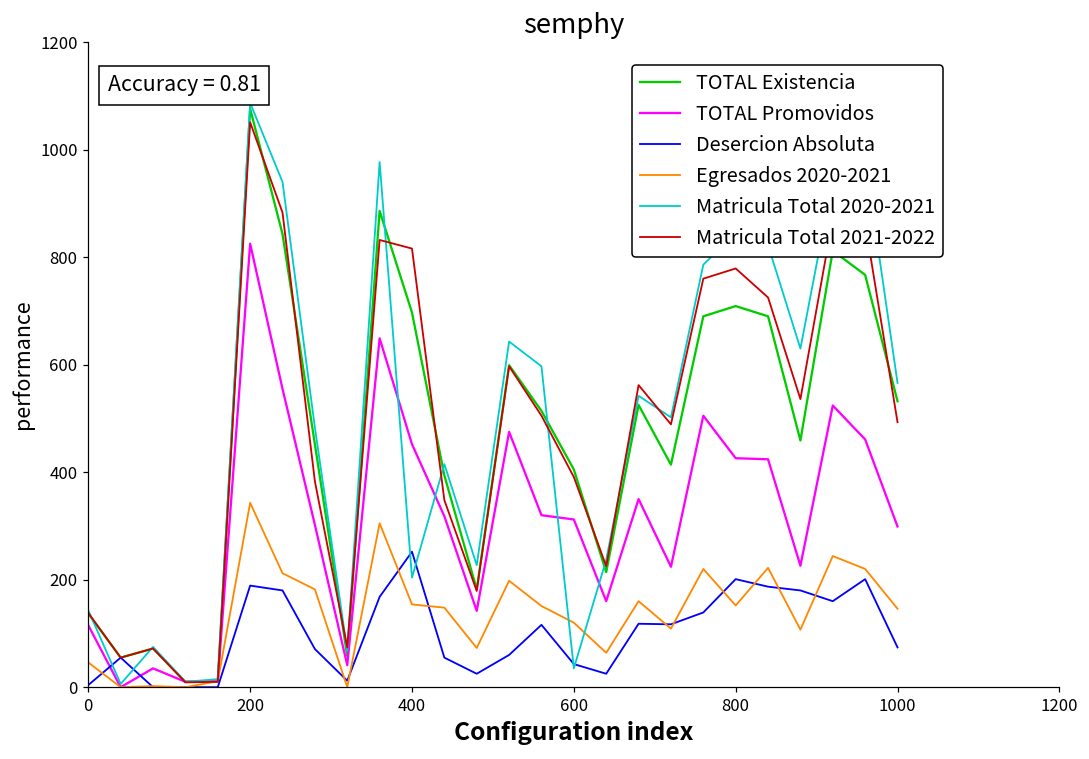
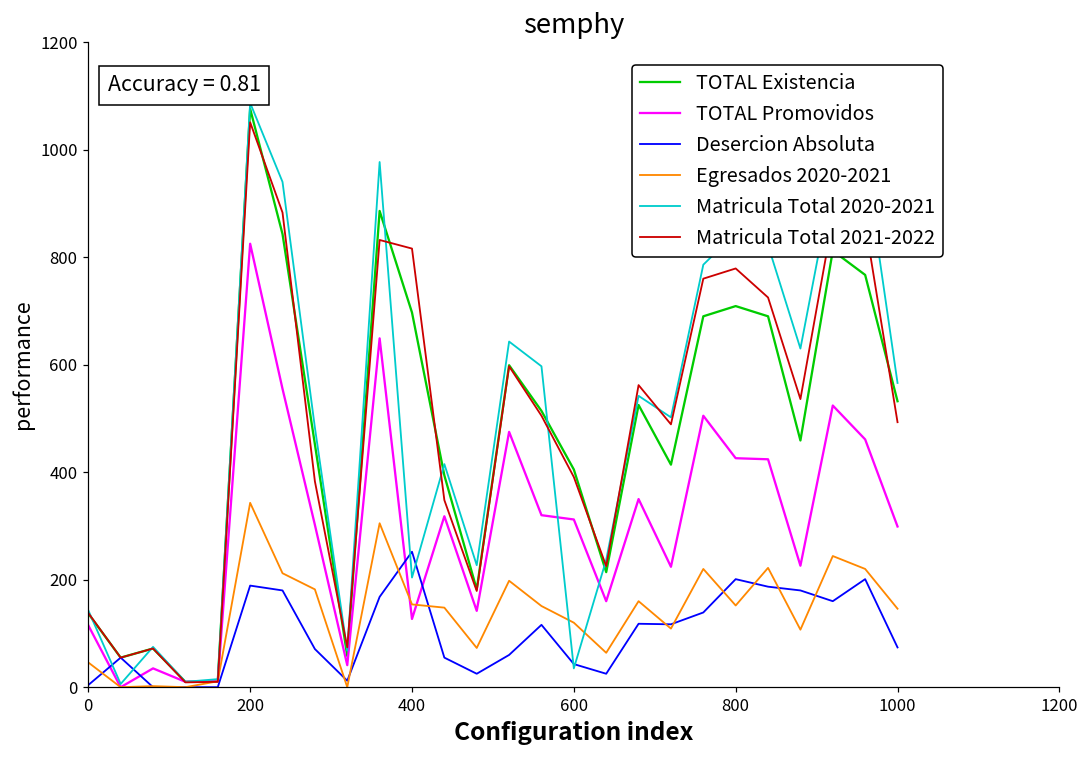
  {
    "TOTAL Existencia": {
      "200": 1080,
      "400": 700,
      "600": 410,
      "800": 710,
      "1000": 530
    },
    "TOTAL Promovidos": {
      "0": 120,
      "200": 830,
-     "400": 450,
+     "400": 130,
      "600": 310,
      "800": 430,
      "1000": 300
    },
    "Desercion Absoluta": {
      "0": 0,
      "200": 190,
      "400": 250,
      "600": 40,
      "800": 200,
      "1000": 70
    },
    "Egresados 2020-2021": {
      "0": 50,
      "200": 340,
      "400": 150,
      "600": 120,
      "800": 150,
      "1000": 150
    },
    "Matricula Total 2020-2021": {
      "400": 200,
      "600": 40,
      "1000": 570
    },
    "Matricula Total 2021-2022": {
      "200": 1050,
      "400": 820,
      "600": 390,
      "800": 780,
      "1000": 490
    }
  }
